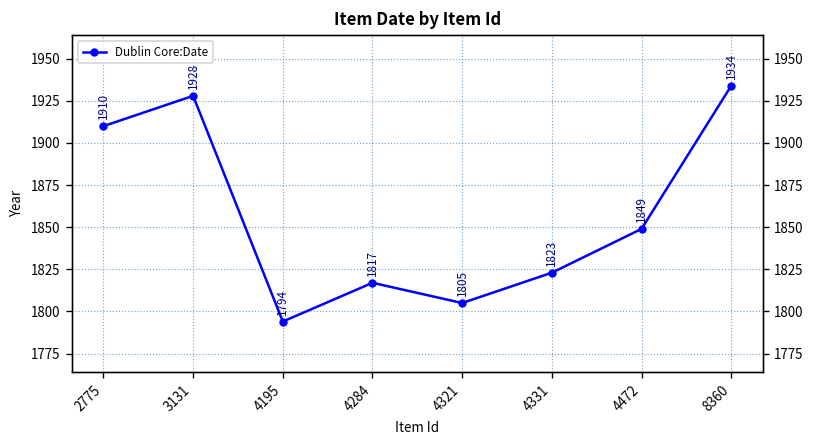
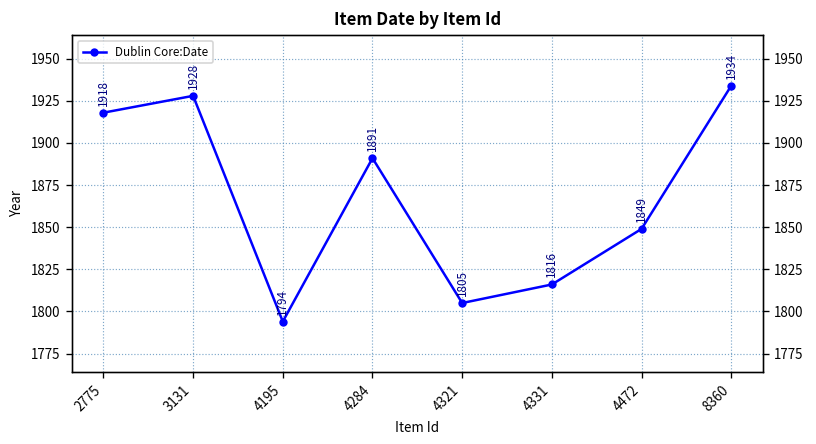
  {
-   "2775": 1910,
+   "2775": 1918,
    "4195": 1794,
-   "4284": 1817,
+   "4284": 1891,
    "4321": 1805,
-   "4331": 1823,
+   "4331": 1816,
    "4472": 1849,
    "8360": 1934
  }
